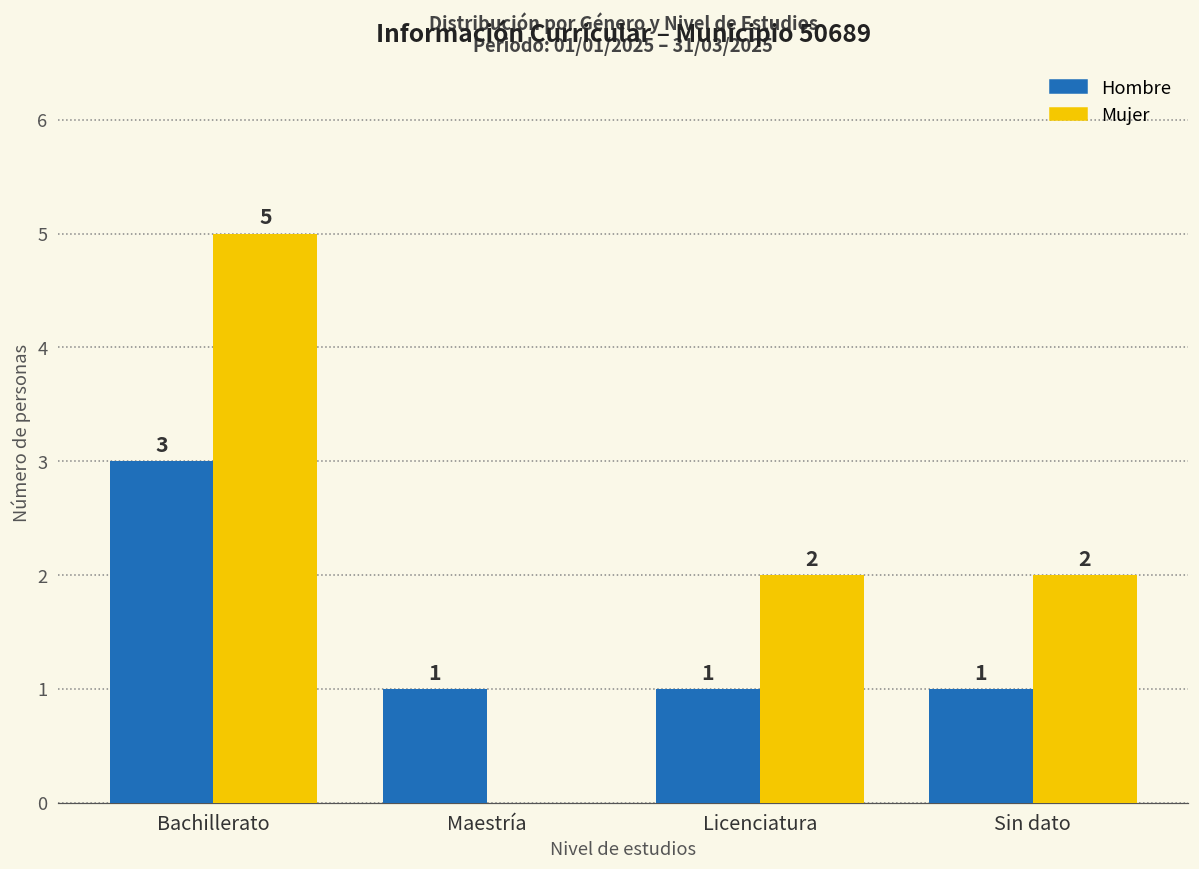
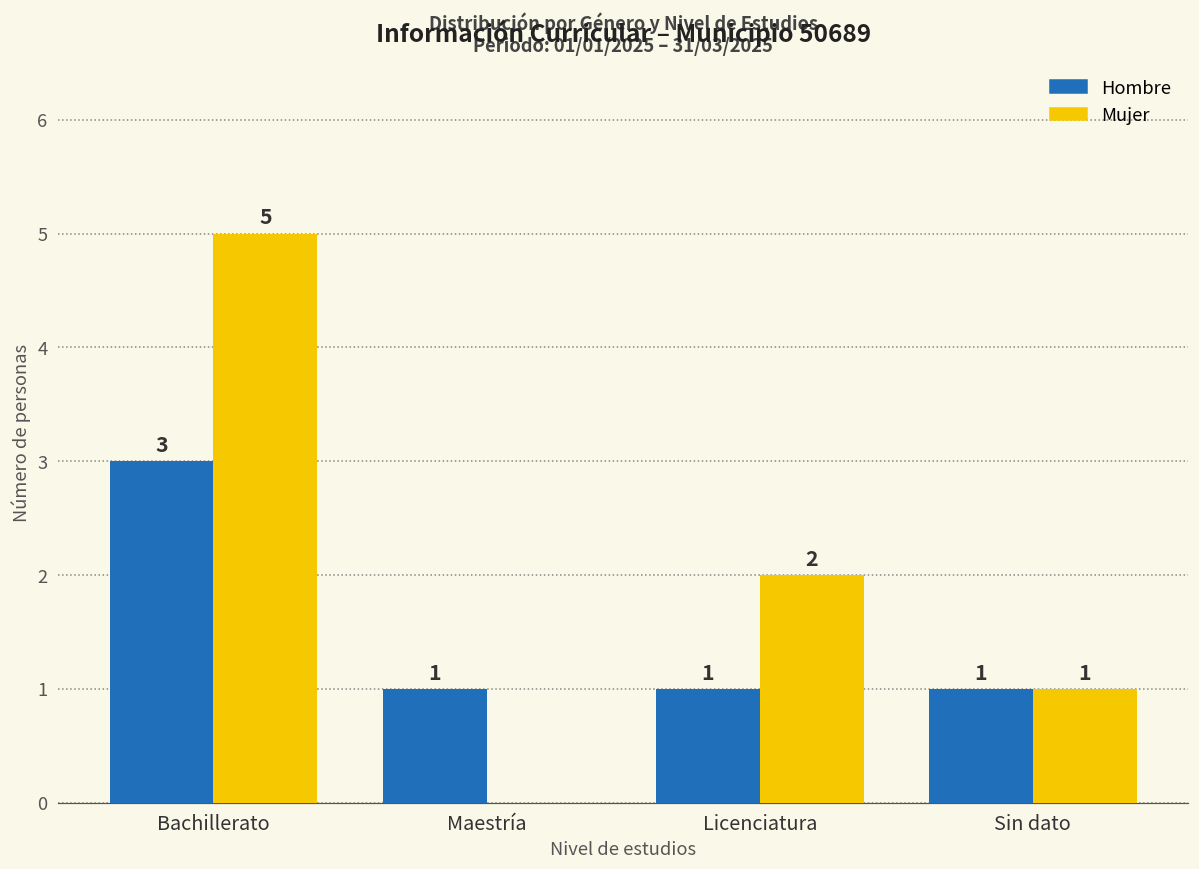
  {
    "Hombre": {
      "Bachillerato": 3,
      "Maestría": 1,
      "Licenciatura": 1,
      "Sin dato": 1
    },
    "Mujer": {
      "Bachillerato": 5,
      "Licenciatura": 2,
-     "Sin dato": 2
+     "Sin dato": 1
    }
  }
